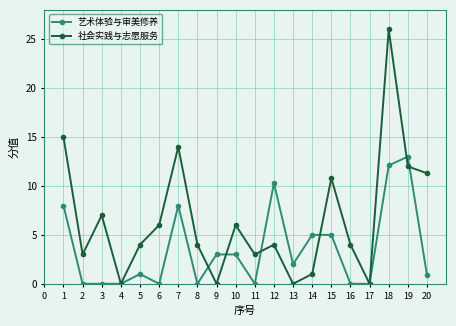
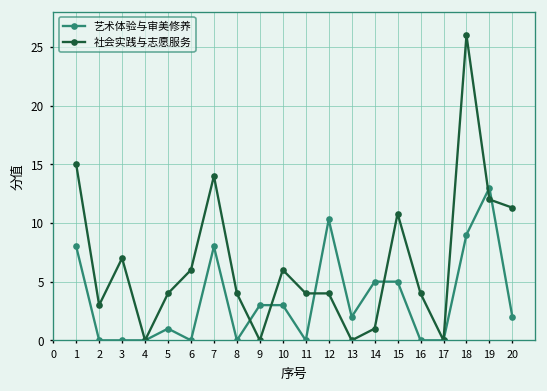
  {
    "艺术体验与审美修养": {
      "1": 8,
      "2": 0,
      "3": 0,
      "5": 1,
      "6": 0,
      "7": 8,
      "8": 0,
      "9": 3,
      "10": 3,
      "11": 0,
      "12": 10,
      "13": 2,
      "14": 5,
      "15": 5,
      "16": 0,
-     "18": 12,
+     "18": 9,
      "19": 13,
-     "20": 1
+     "20": 2
    },
    "社会实践与志愿服务": {
      "1": 15,
      "2": 3,
      "3": 7,
      "5": 4,
      "6": 6,
      "7": 14,
      "8": 4,
      "9": 0,
      "10": 6,
-     "11": 3,
+     "11": 4,
      "12": 4,
      "13": 0,
      "14": 1,
      "15": 11,
      "16": 4,
      "18": 26,
      "19": 12,
      "20": 11
    }
  }
